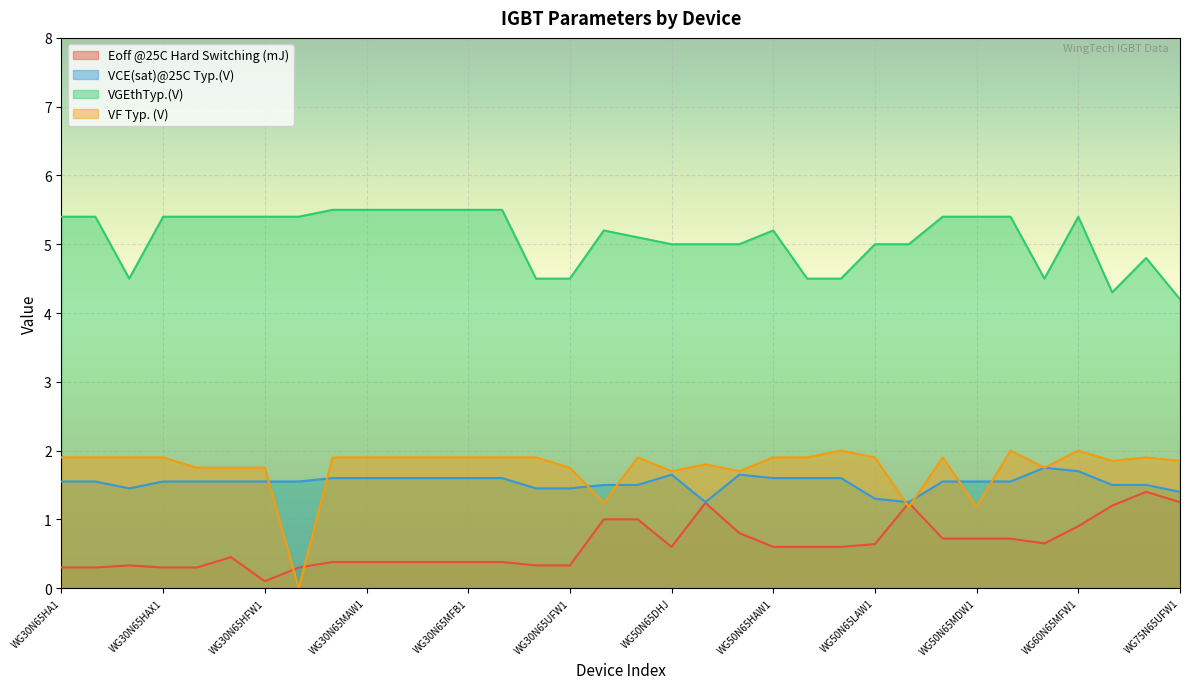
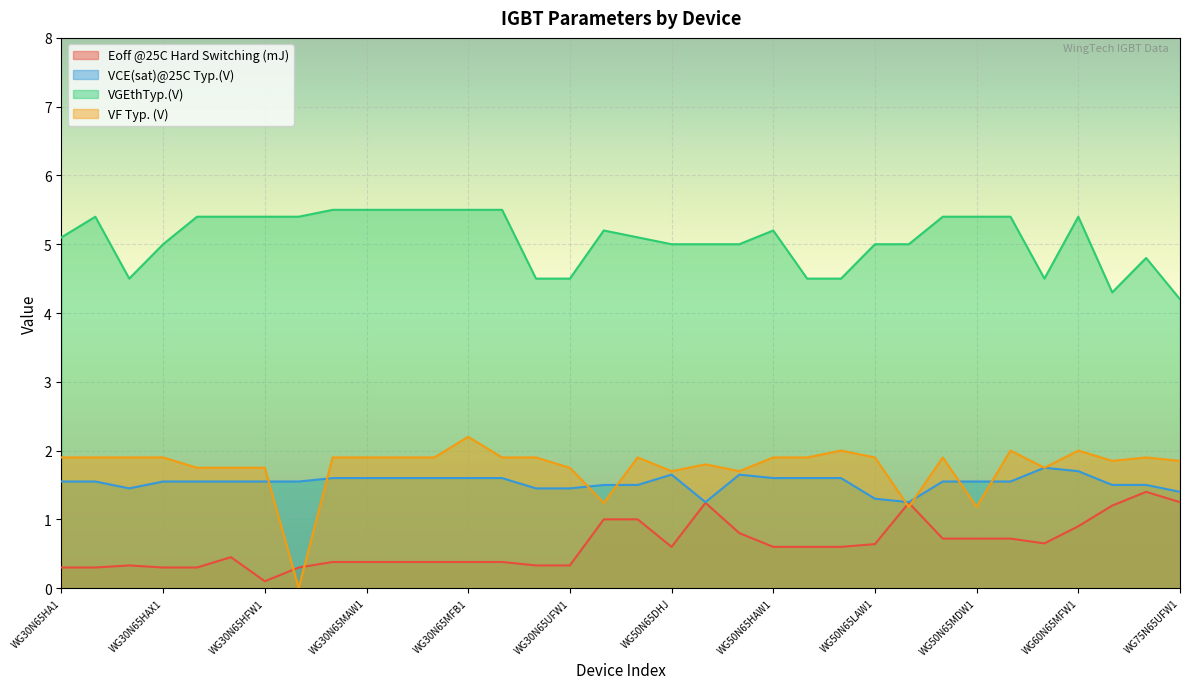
  {
    "Eoff @25C Hard Switching (mJ)": {
      "WG30N65HA1": 0.3,
      "WG30N65HAX1": 0.3,
      "WG30N65HFW1": 0.1,
      "WG30N65MAW1": 0.4,
      "WG30N65MFB1": 0.4,
      "WG30N65UFW1": 0.3,
      "WG50N65DHJ": 0.6,
      "WG50N65HAW1": 0.6,
      "WG50N65LAW1": 0.6,
      "WG50N65MDW1": 0.7,
      "WG60N65MFW1": 0.9,
      "WG75N65UFW1": 1.3
    },
    "VCE(sat)@25C Typ.(V)": {
      "WG30N65HA1": 1.6,
      "WG30N65HAX1": 1.6,
      "WG30N65HFW1": 1.6,
      "WG30N65MAW1": 1.6,
      "WG30N65MFB1": 1.6,
      "WG30N65UFW1": 1.5,
      "WG50N65DHJ": 1.7,
      "WG50N65HAW1": 1.6,
      "WG50N65LAW1": 1.3,
      "WG50N65MDW1": 1.6,
      "WG60N65MFW1": 1.7,
      "WG75N65UFW1": 1.4
    },
    "VGEthTyp.(V)": {
-     "WG30N65HA1": 5.4,
-     "WG30N65HAX1": 5.4,
+     "WG30N65HA1": 5.1,
+     "WG30N65HAX1": 5.0,
      "WG30N65HFW1": 5.4,
      "WG30N65MAW1": 5.5,
      "WG30N65MFB1": 5.5,
      "WG30N65UFW1": 4.5,
      "WG50N65DHJ": 5.0,
      "WG50N65HAW1": 5.2,
      "WG50N65LAW1": 5.0,
      "WG50N65MDW1": 5.4,
      "WG60N65MFW1": 5.4,
      "WG75N65UFW1": 4.2
    },
    "VF Typ. (V)": {
      "WG30N65HA1": 1.9,
      "WG30N65HAX1": 1.9,
      "WG30N65HFW1": 1.8,
      "WG30N65MAW1": 1.9,
-     "WG30N65MFB1": 1.9,
+     "WG30N65MFB1": 2.2,
      "WG30N65UFW1": 1.8,
      "WG50N65DHJ": 1.7,
      "WG50N65HAW1": 1.9,
      "WG50N65LAW1": 1.9,
      "WG50N65MDW1": 1.2,
      "WG60N65MFW1": 2.0,
      "WG75N65UFW1": 1.9
    }
  }
